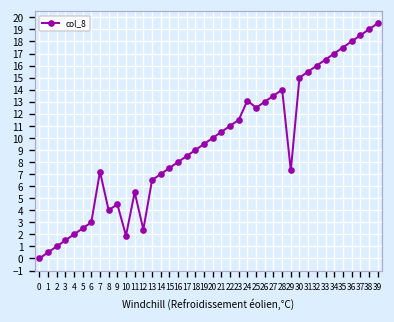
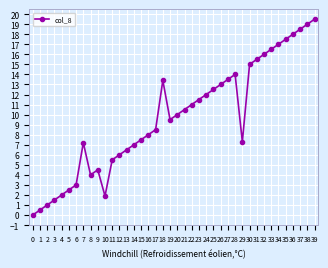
  {
    "0": 0.0,
    "1": 0.5,
    "2": 1.0,
    "3": 1.5,
    "4": 2.0,
    "5": 2.5,
    "6": 3.0,
    "7": 7.2,
    "8": 4.0,
    "9": 4.5,
    "10": 1.9,
    "11": 5.5,
-   "12": 2.4,
+   "12": 6.0,
    "13": 6.5,
    "14": 7.0,
    "15": 7.5,
    "16": 8.0,
    "17": 8.5,
-   "18": 9.0,
+   "18": 13.4,
    "19": 9.5,
    "20": 10.0,
    "21": 10.5,
    "22": 11.0,
    "23": 11.5,
-   "24": 13.1,
+   "24": 12.0,
    "25": 12.5,
    "26": 13.0,
    "27": 13.5,
    "28": 14.0,
    "29": 7.3,
    "30": 15.0,
    "31": 15.5,
    "32": 16.0,
    "33": 16.5,
    "34": 17.0,
    "35": 17.5,
    "36": 18.0,
    "37": 18.5,
    "38": 19.0,
    "39": 19.5
  }
